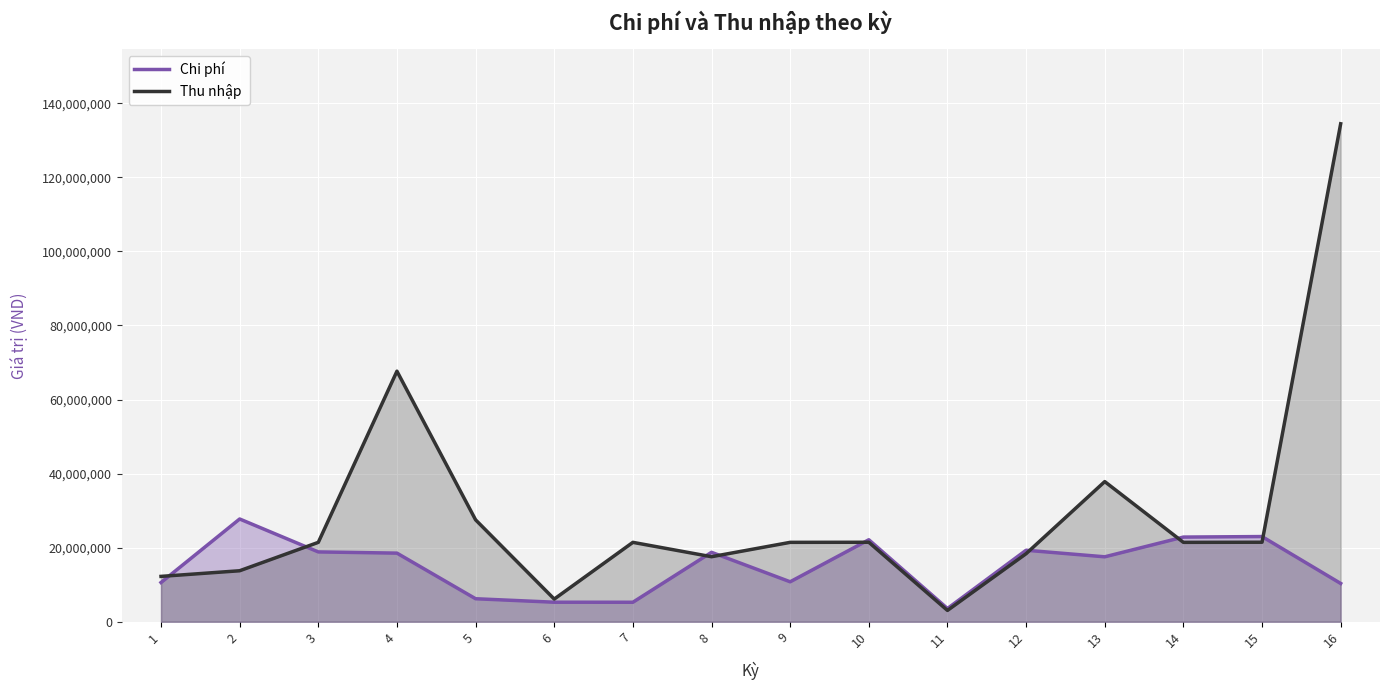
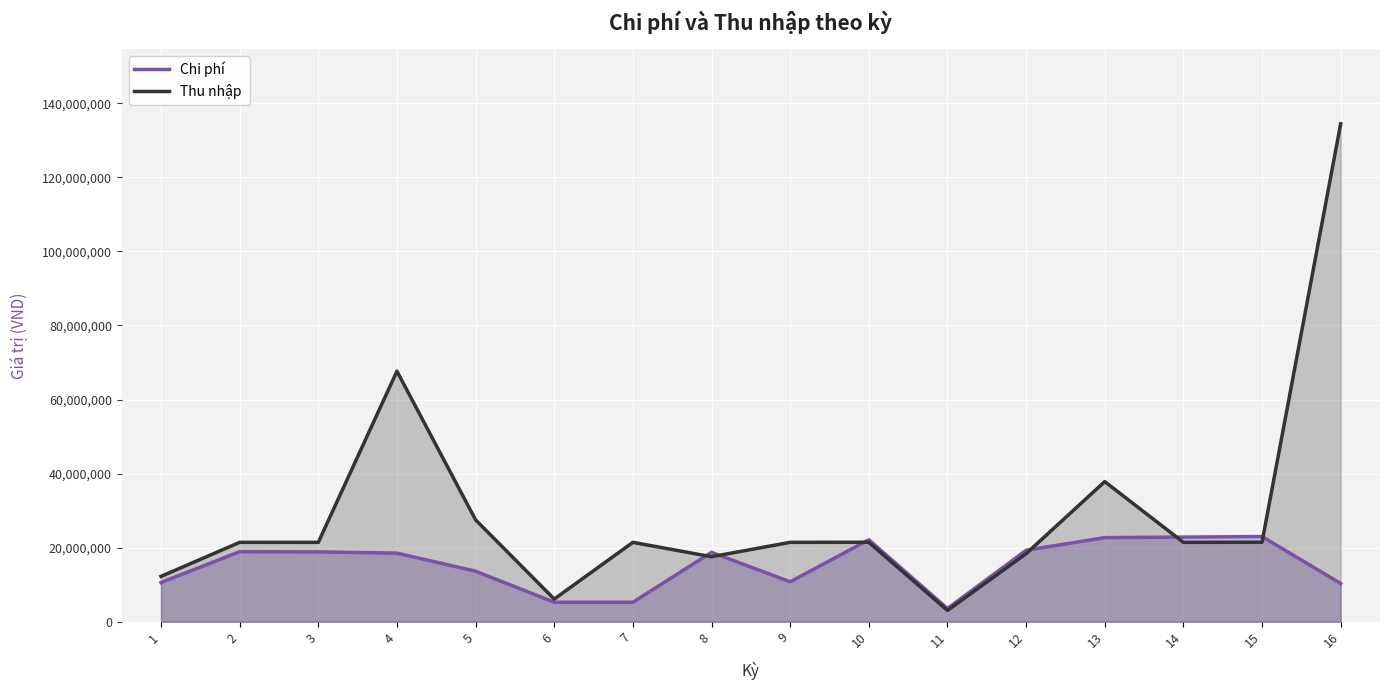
  {
    "Chi phí": {
      "1": "11,000,000",
-     "2": "28,000,000",
+     "2": "19,000,000",
      "3": "19,000,000",
      "4": "19,000,000",
-     "5": "6,000,000",
+     "5": "14,000,000",
      "6": "5,000,000",
      "7": "5,000,000",
      "8": "19,000,000",
      "9": "11,000,000",
      "12": "19,000,000",
-     "13": "18,000,000",
+     "13": "23,000,000",
      "14": "23,000,000",
      "15": "23,000,000",
      "16": "10,000,000"
    },
    "Thu nhập": {
      "1": "12,000,000",
-     "2": "14,000,000",
+     "2": "21,000,000",
      "3": "21,000,000",
      "4": "68,000,000",
      "5": "28,000,000",
      "6": "6,000,000",
      "7": "21,000,000",
      "8": "18,000,000",
      "9": "21,000,000",
      "12": "18,000,000",
      "13": "38,000,000",
      "14": "21,000,000",
      "15": "21,000,000",
      "16": "134,000,000"
    }
  }
